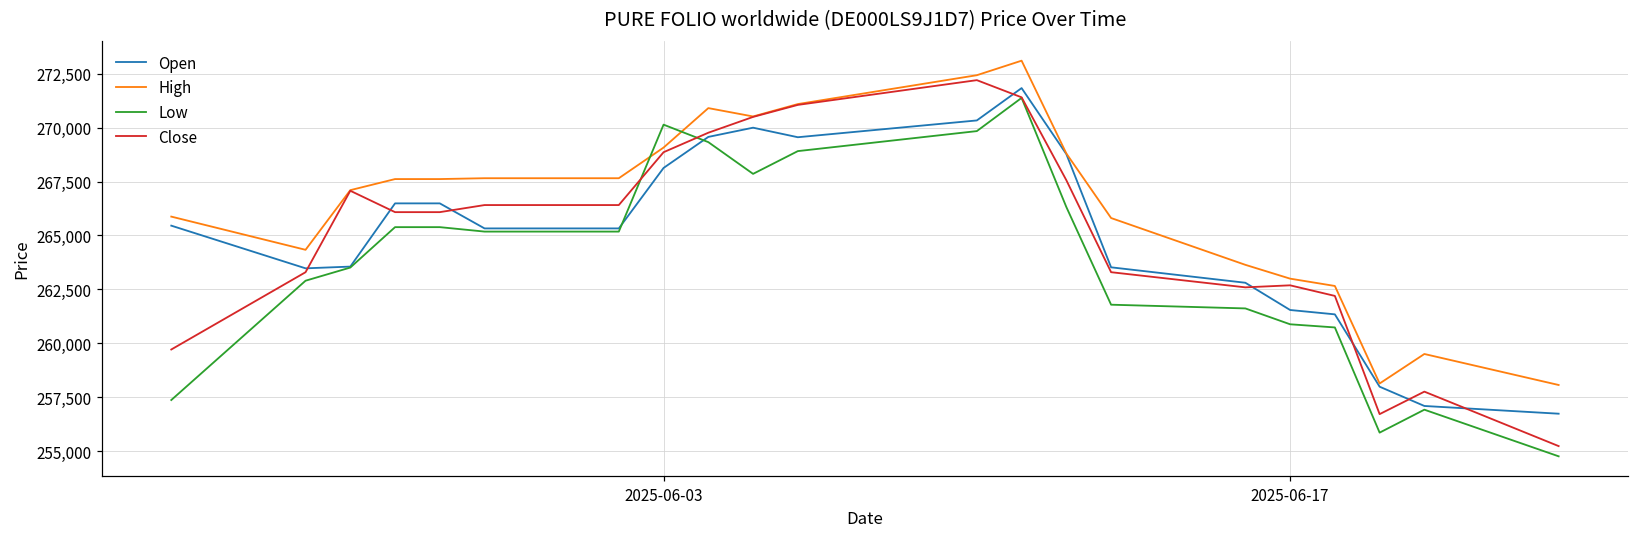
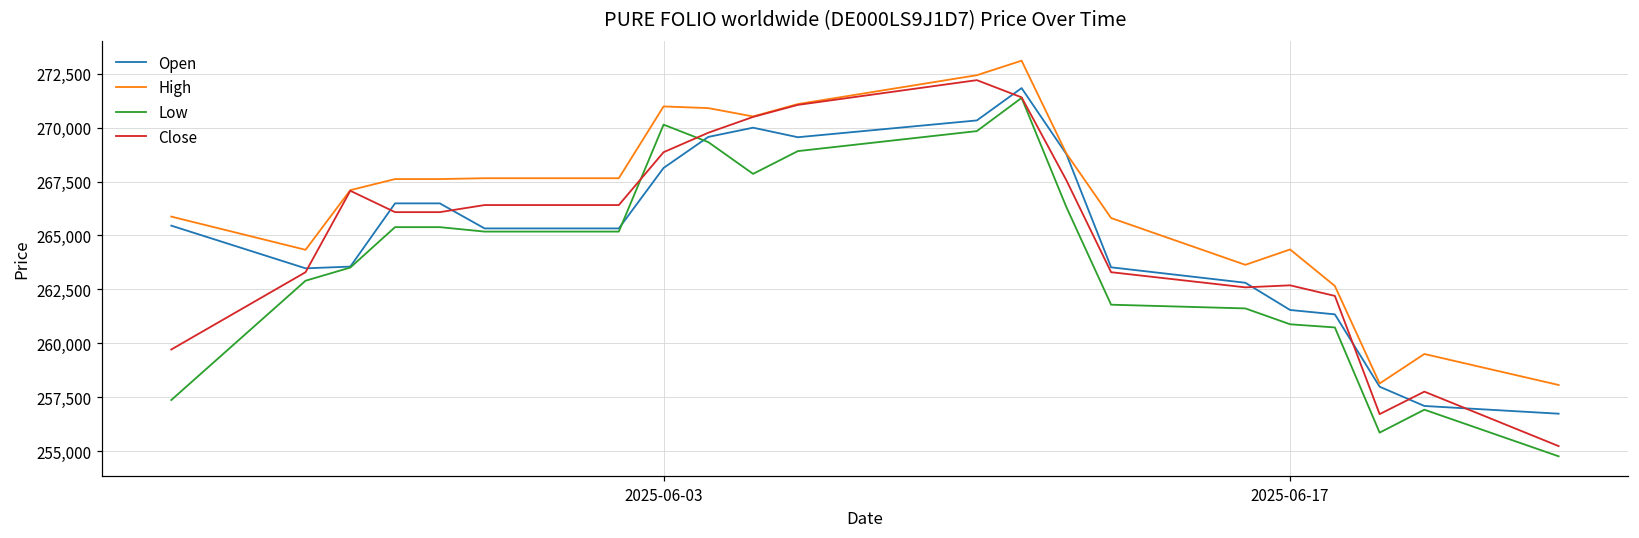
  {
    "Open": {
      "2025-06-03": "268,100",
      "2025-06-17": "261,500"
    },
    "High": {
-     "2025-06-03": "269,100",
-     "2025-06-17": "263,000"
+     "2025-06-03": "271,000",
+     "2025-06-17": "264,400"
    },
    "Low": {
      "2025-06-03": "270,100",
      "2025-06-17": "260,900"
    },
    "Close": {
      "2025-06-03": "268,900",
      "2025-06-17": "262,700"
    }
  }
